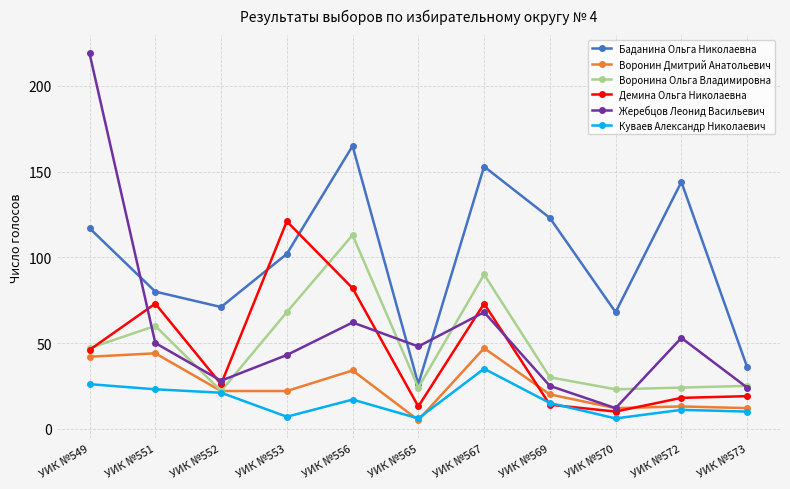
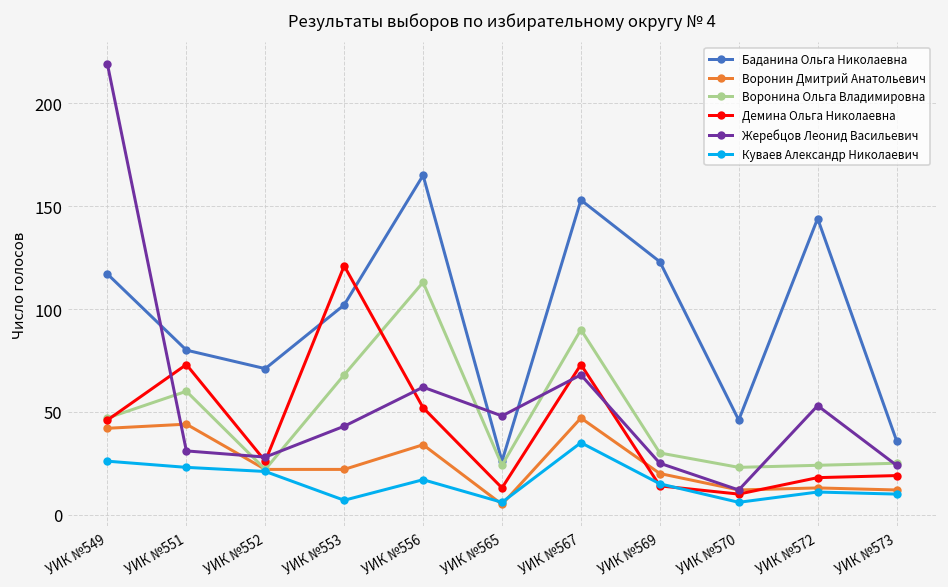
  {
    "Баданина Ольга Николаевна": {
      "УИК №549": 117,
      "УИК №551": 80,
      "УИК №552": 71,
      "УИК №553": 102,
      "УИК №556": 165,
      "УИК №565": 26,
      "УИК №567": 153,
      "УИК №569": 123,
-     "УИК №570": 68,
+     "УИК №570": 46,
      "УИК №572": 144,
      "УИК №573": 36
    },
    "Воронин Дмитрий Анатольевич": {
      "УИК №549": 42,
      "УИК №551": 44,
      "УИК №553": 22,
      "УИК №556": 34,
      "УИК №567": 47,
      "УИК №569": 20,
      "УИК №572": 13,
      "УИК №573": 12
    },
    "Воронина Ольга Владимировна": {
      "УИК №551": 60,
      "УИК №553": 68,
      "УИК №556": 113,
      "УИК №565": 24,
      "УИК №567": 90,
      "УИК №569": 30,
      "УИК №570": 23,
      "УИК №572": 24
    },
    "Демина Ольга Николаевна": {
      "УИК №551": 73,
      "УИК №552": 26,
      "УИК №553": 121,
-     "УИК №556": 82,
+     "УИК №556": 52,
      "УИК №565": 13,
      "УИК №567": 73,
      "УИК №570": 10,
      "УИК №572": 18,
      "УИК №573": 19
    },
    "Жеребцов Леонид Васильевич": {
      "УИК №549": 219,
-     "УИК №551": 50,
+     "УИК №551": 31,
      "УИК №552": 28,
      "УИК №553": 43,
      "УИК №556": 62,
      "УИК №565": 48,
      "УИК №567": 68,
      "УИК №569": 25,
      "УИК №572": 53
    },
    "Куваев Александр Николаевич": {
      "УИК №549": 26,
      "УИК №551": 23,
      "УИК №553": 7,
      "УИК №556": 17,
      "УИК №567": 35,
      "УИК №570": 6,
      "УИК №572": 11,
      "УИК №573": 10
    }
  }
